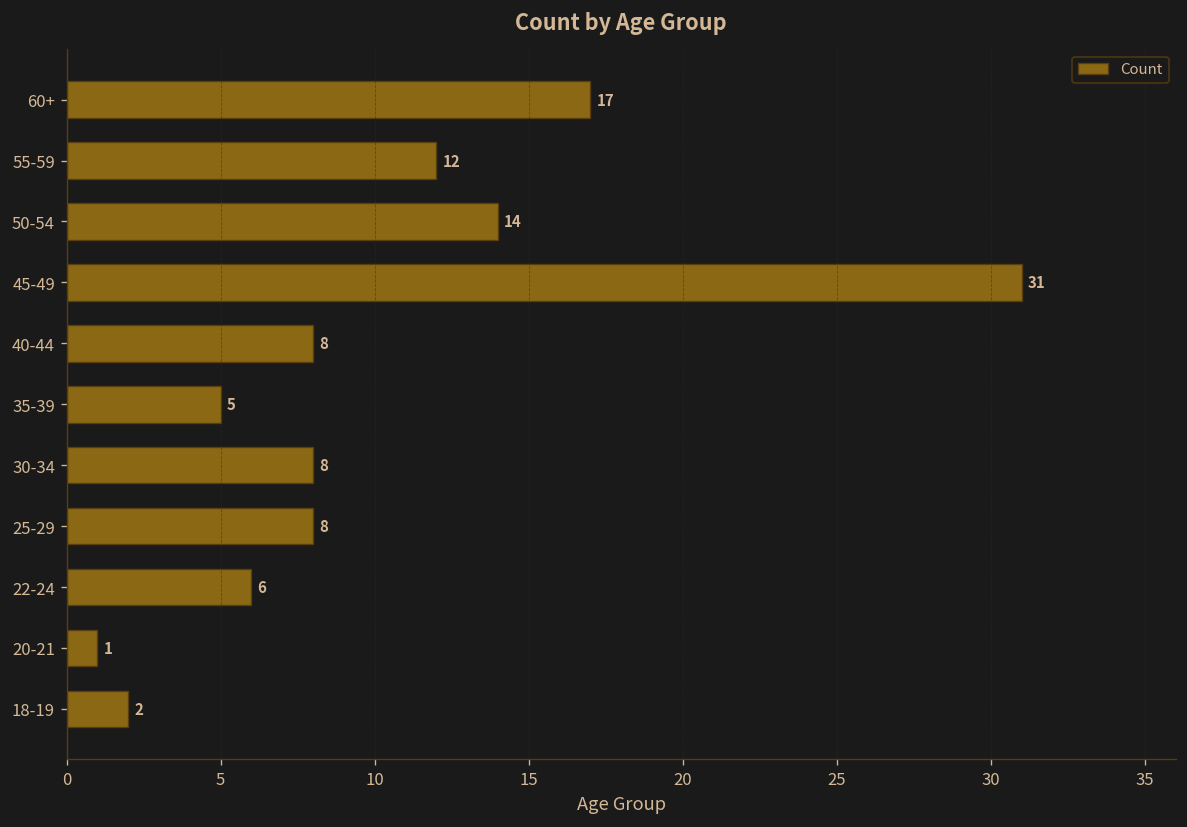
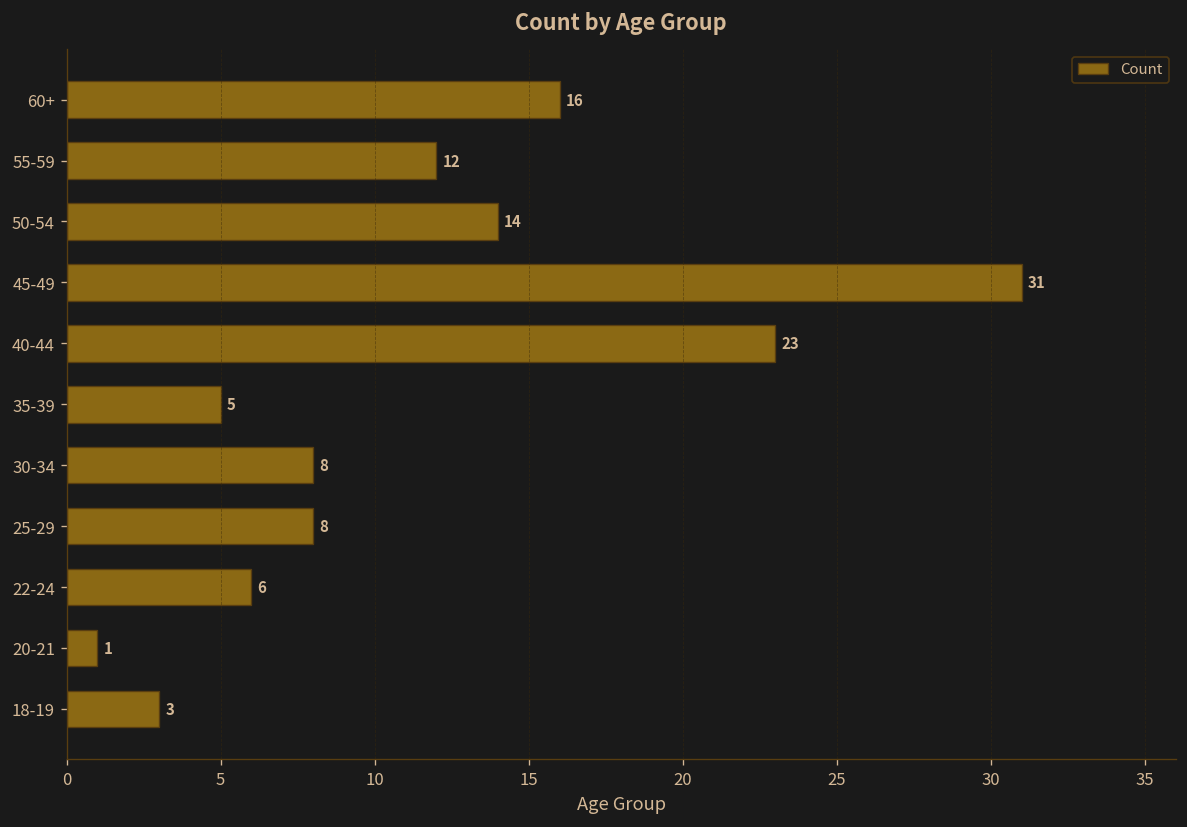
  {
-   "60+": 17,
+   "60+": 16,
    "55-59": 12,
    "50-54": 14,
    "45-49": 31,
-   "40-44": 8,
+   "40-44": 23,
    "35-39": 5,
    "30-34": 8,
    "25-29": 8,
    "22-24": 6,
    "20-21": 1,
-   "18-19": 2
+   "18-19": 3
  }
